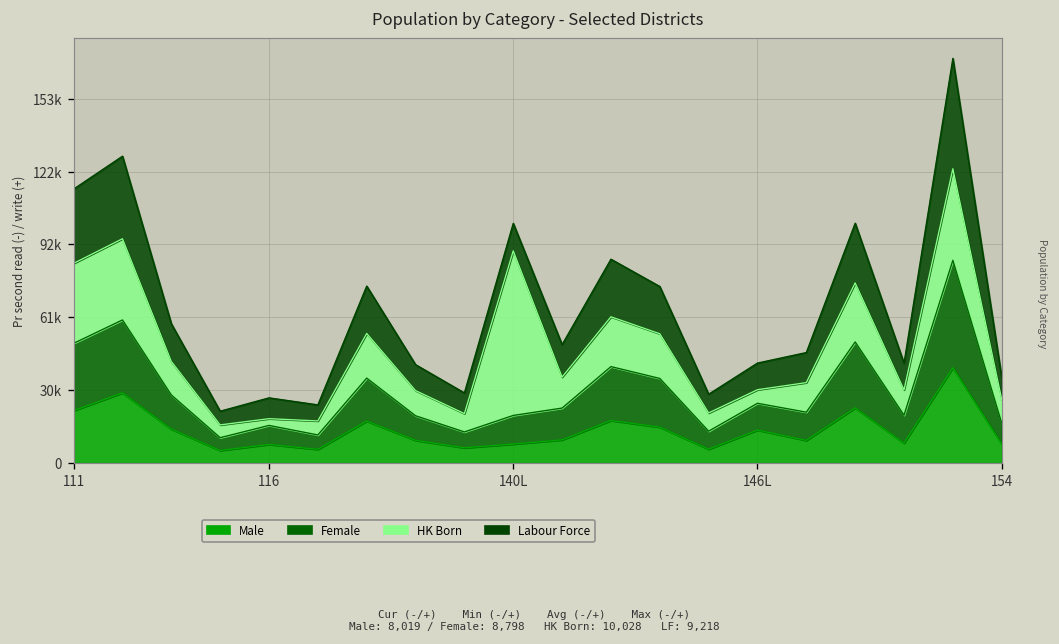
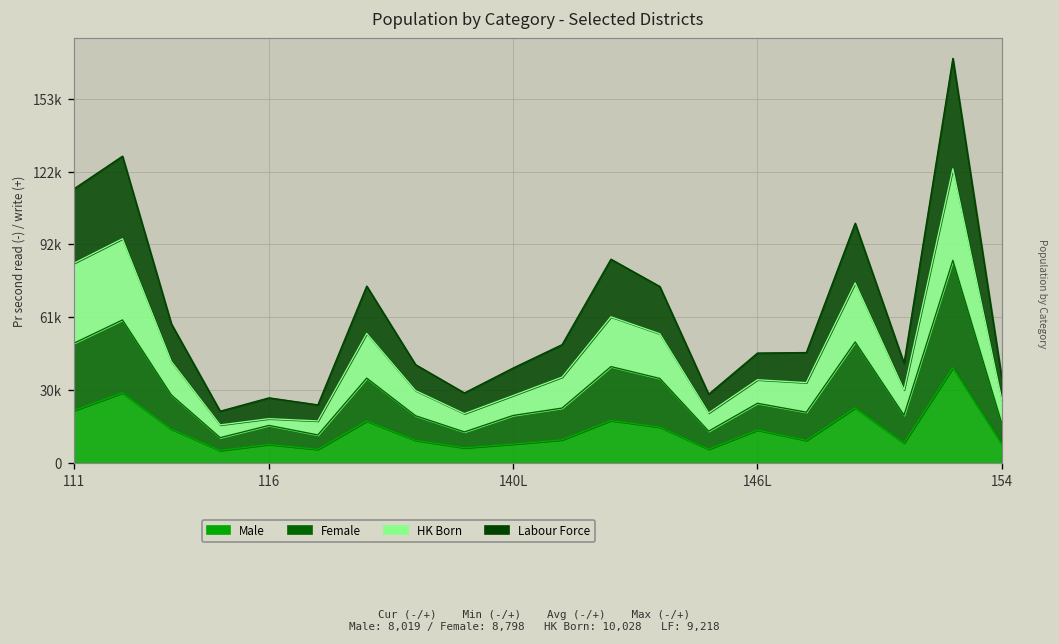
  {
    "Male": {
      "111": 22000,
      "116": 8000,
      "140L": 8000,
      "146L": 14000,
      "154": 8000
    },
    "HK Born": {
      "111": 34000,
      "116": 3000,
-     "140L": 69000,
-     "146L": 6000,
+     "140L": 8000,
+     "146L": 10000,
      "154": 10000
    }
  }
